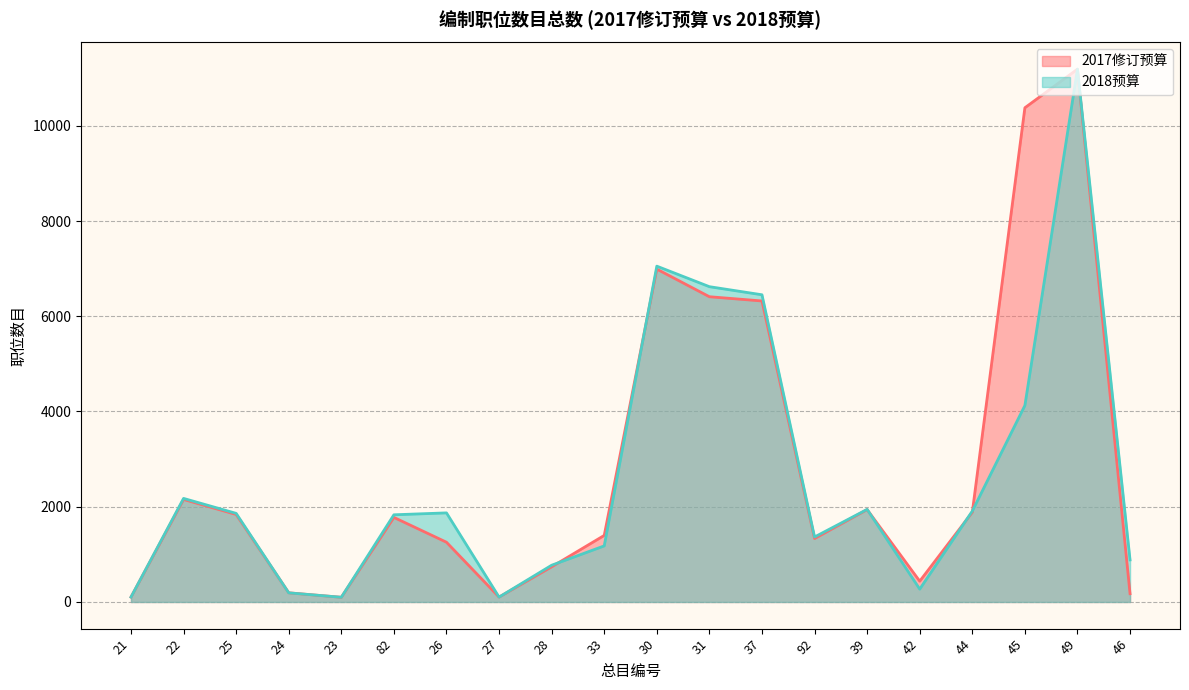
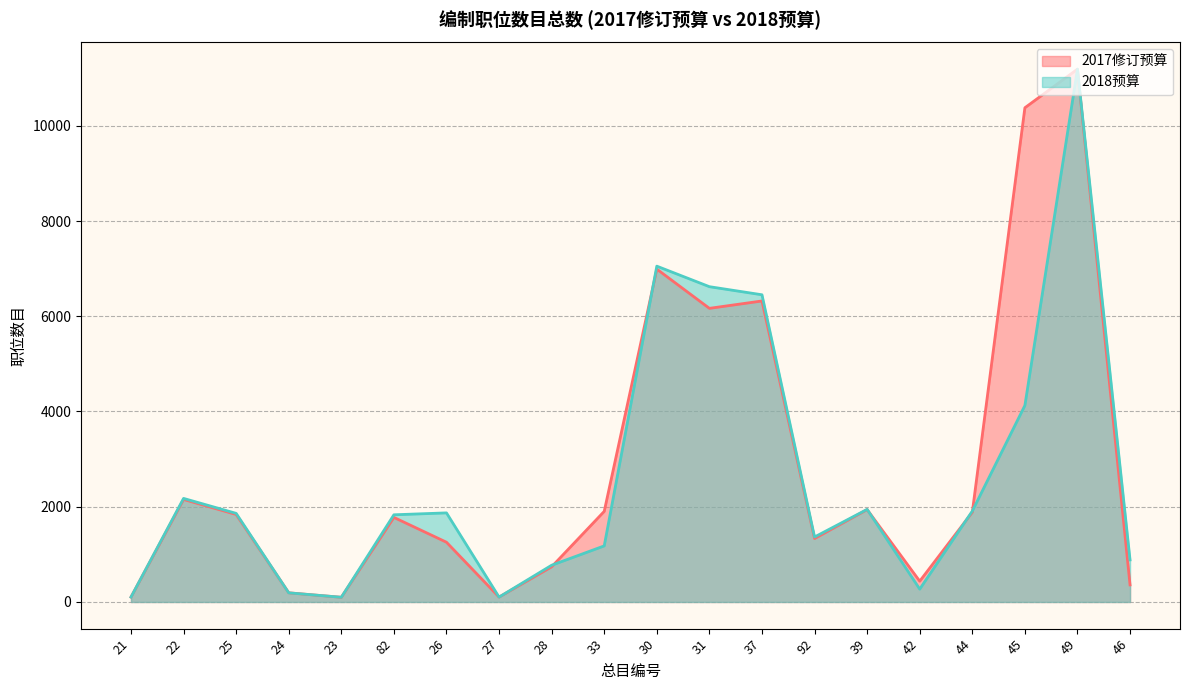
  {
    "2017修订预算": {
      "82": 1800,
      "26": 1300,
-     "33": 1400,
+     "33": 1900,
      "30": 7000,
-     "31": 6400,
+     "31": 6200,
      "37": 6300,
      "42": 400,
      "45": 10400,
-     "46": 200
+     "46": 400
    },
    "2018预算": {
      "82": 1800,
      "26": 1900,
      "33": 1200,
      "30": 7100,
      "31": 6600,
      "37": 6500,
      "42": 300,
      "45": 4100,
      "46": 900
    }
  }
